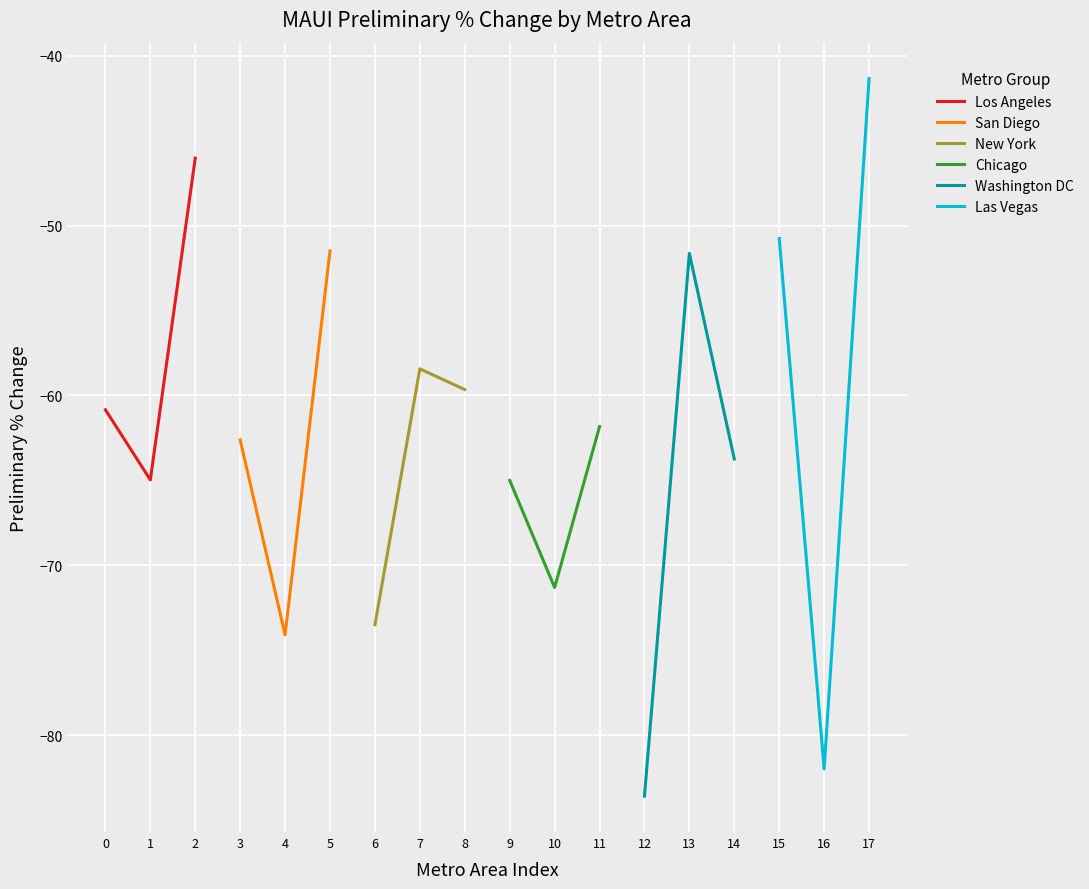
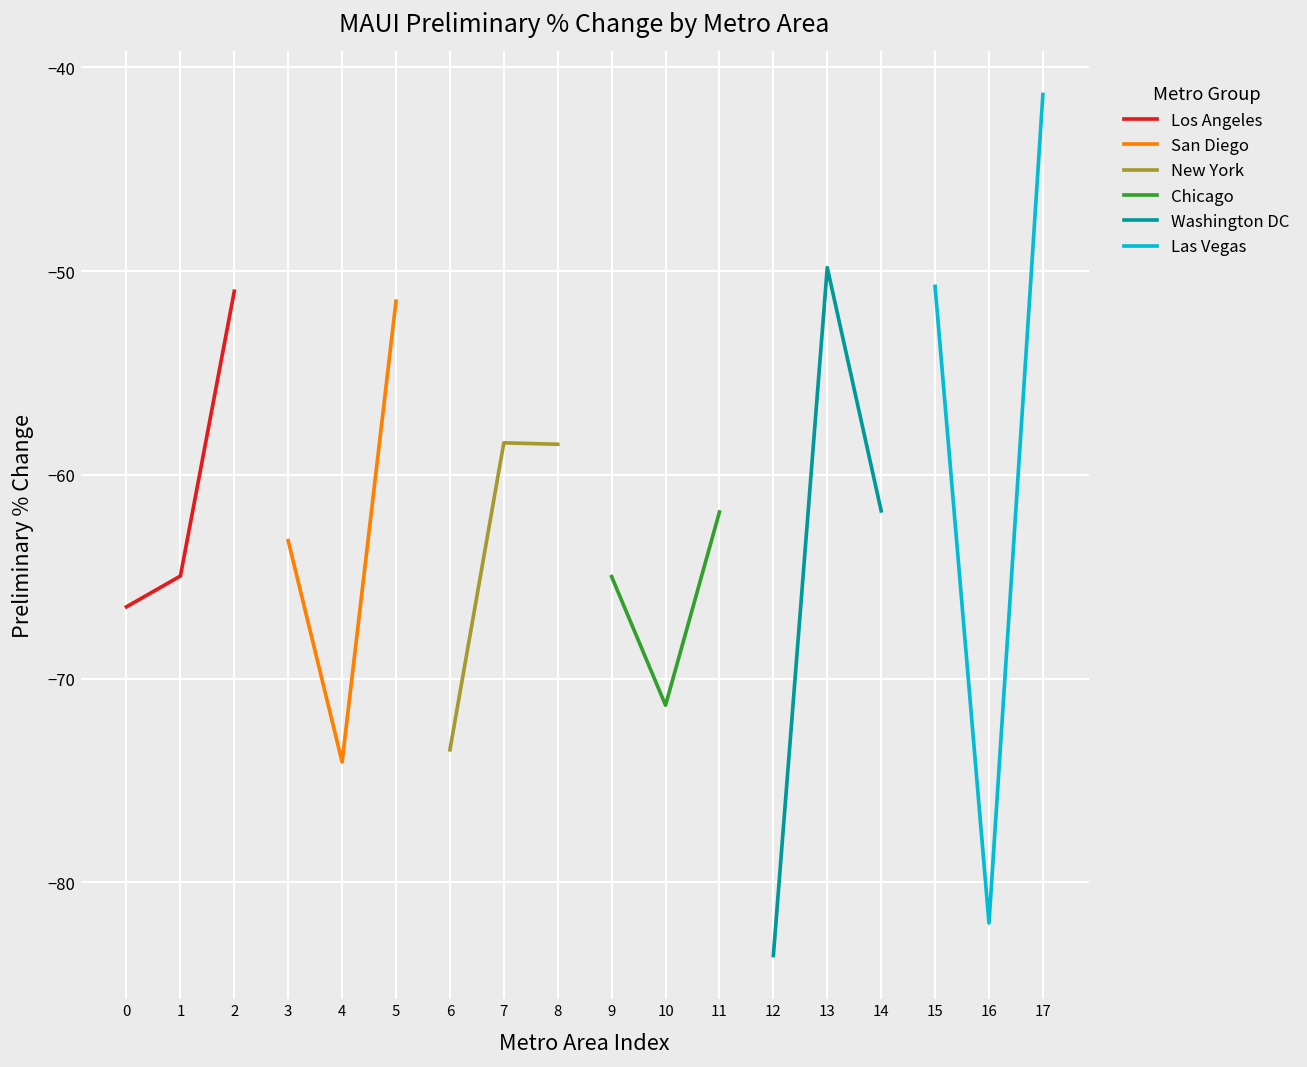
  {
    "Los Angeles": {
-     "0": -60.8,
+     "0": -66.5,
      "1": -65.0,
-     "2": -46.0
+     "2": -51.0
    },
    "San Diego": {
-     "3": -62.6,
+     "3": -63.2,
      "4": -74.1,
      "5": -51.5
    },
    "New York": {
      "6": -73.5,
      "7": -58.4,
-     "8": -59.7
+     "8": -58.5
    },
    "Chicago": {
      "9": -65.0,
      "10": -71.3,
      "11": -61.8
    },
    "Washington DC": {
      "12": -83.6,
-     "13": -51.6,
-     "14": -63.7
+     "13": -49.8,
+     "14": -61.8
    },
    "Las Vegas": {
      "15": -50.8,
      "16": -82.0,
      "17": -41.3
    }
  }
